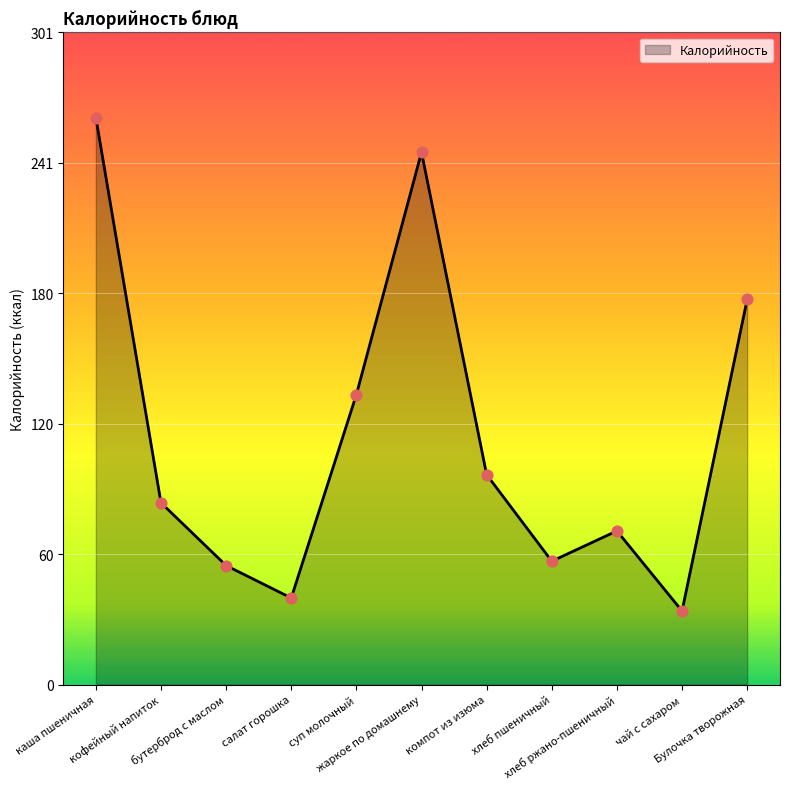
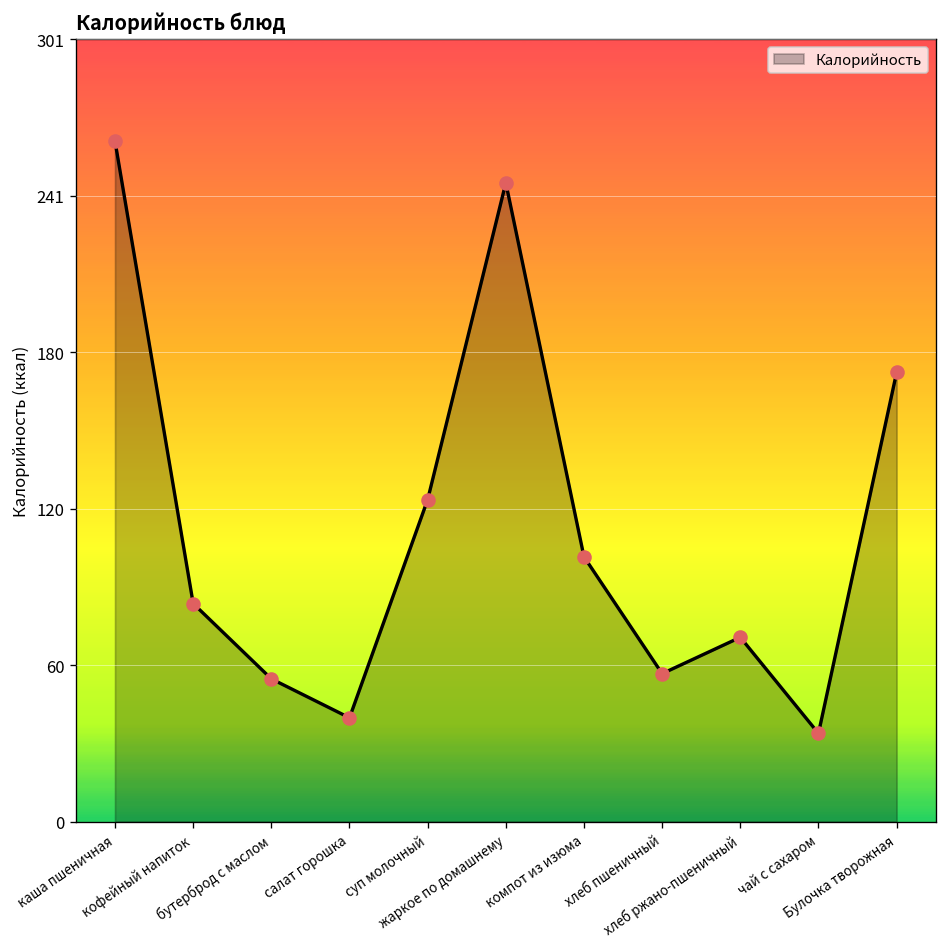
  {
    "каша пшеничная": 262,
    "кофейный напиток": 84,
    "бутерброд с маслом": 55,
    "салат горошка": 40,
-   "суп молочный": 134,
+   "суп молочный": 124,
    "жаркое по домашнему": 246,
-   "компот из изюма": 97,
+   "компот из изюма": 102,
    "хлеб пшеничный": 57,
    "хлеб ржано-пшеничный": 71,
    "чай с сахаром": 34,
-   "Булочка творожная": 178
+   "Булочка творожная": 173
  }
